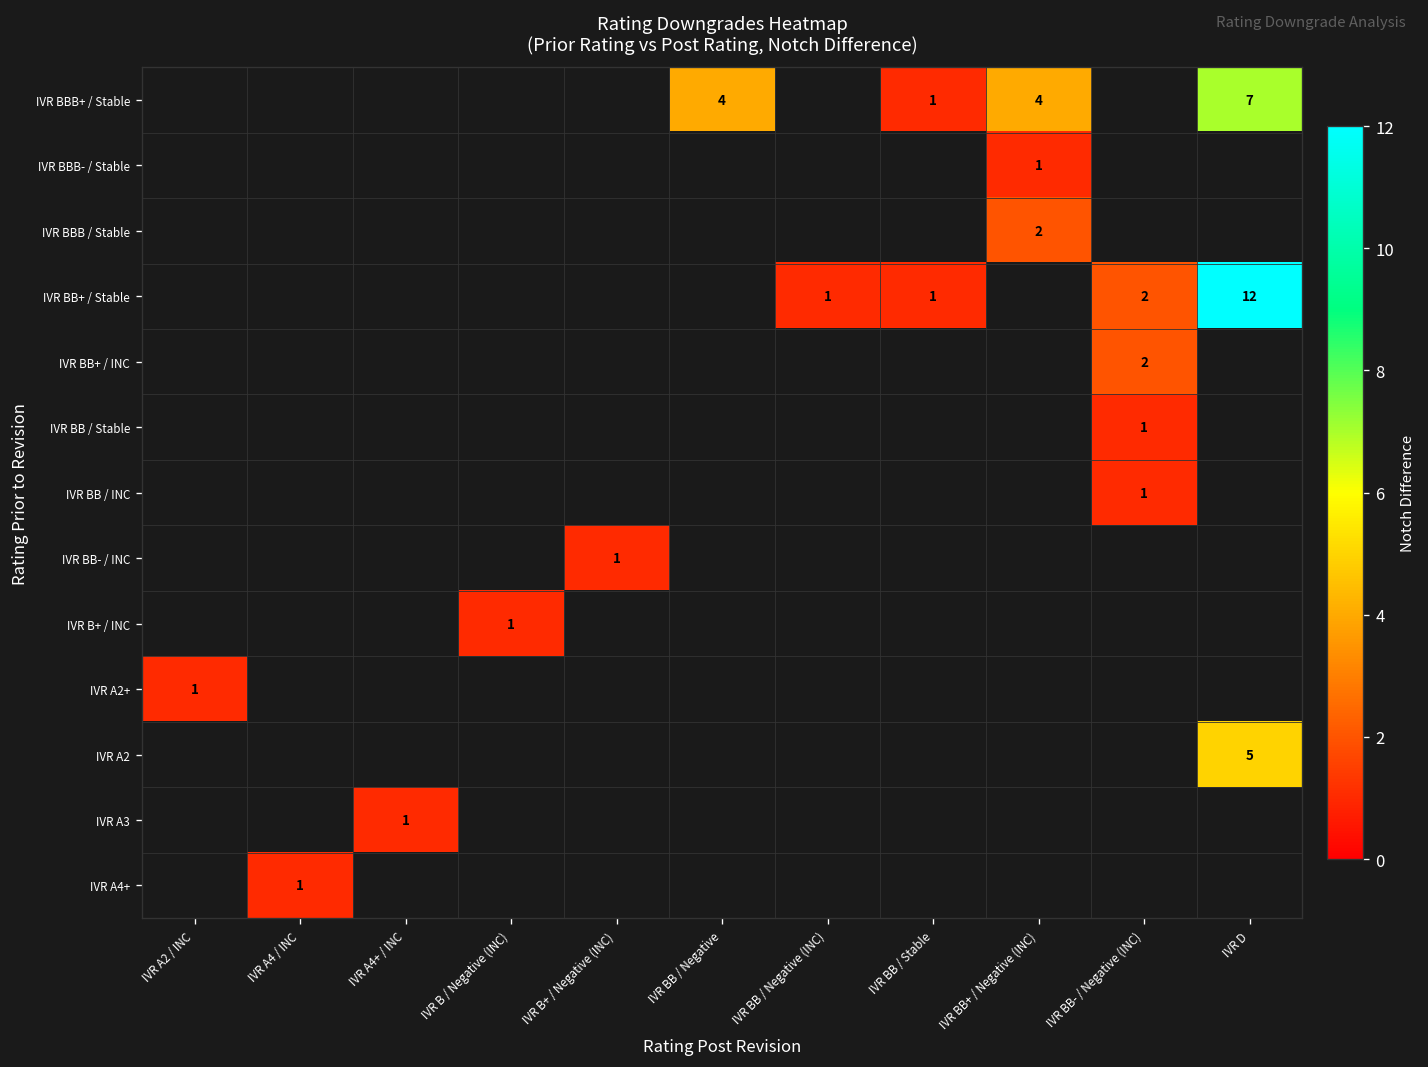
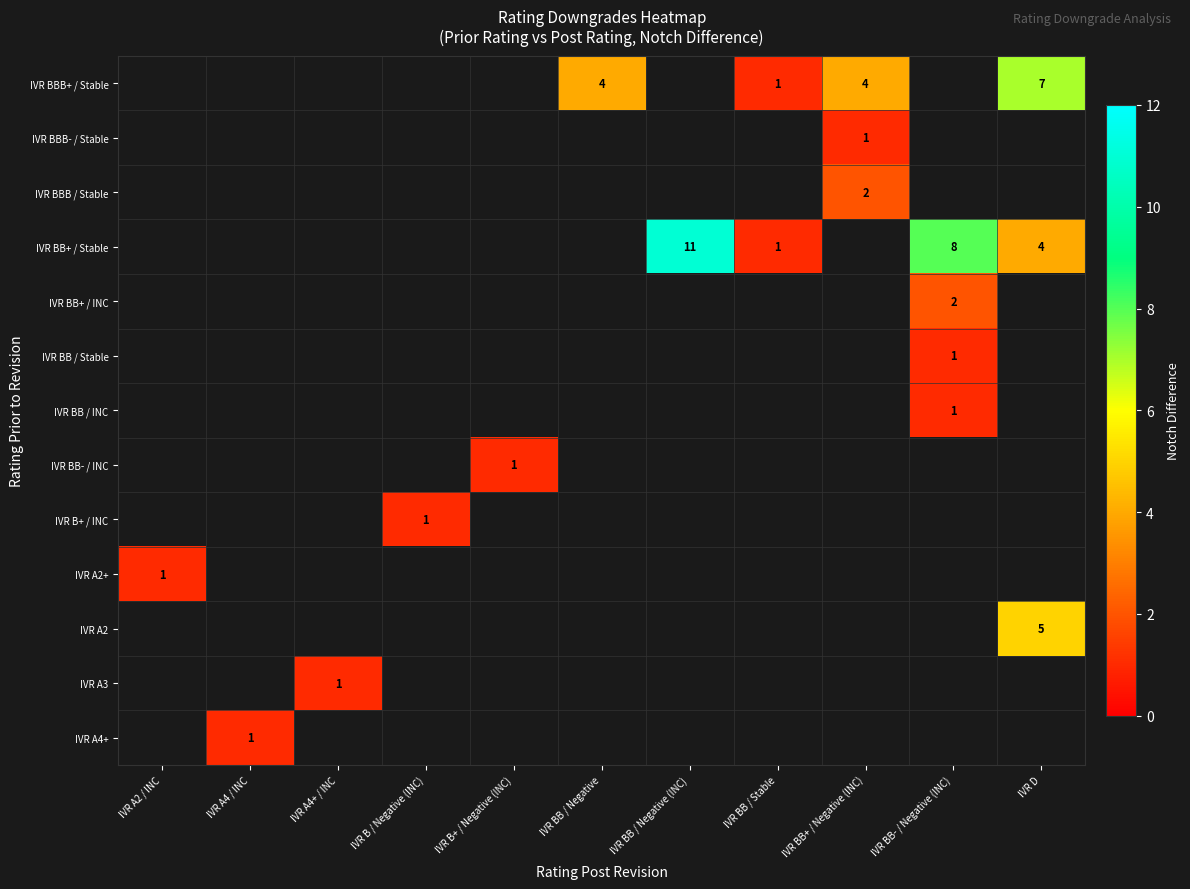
  {
    "IVR BBB+ / Stable": {
      "IVR BB / Negative": 4,
      "IVR BB / Stable": 1,
      "IVR BB+ / Negative (INC)": 4,
      "IVR D": 7
    },
    "IVR BBB- / Stable": {
      "IVR BB+ / Negative (INC)": 1
    },
    "IVR BBB / Stable": {
      "IVR BB+ / Negative (INC)": 2
    },
    "IVR BB+ / Stable": {
-     "IVR BB / Negative (INC)": 1,
+     "IVR BB / Negative (INC)": 11,
      "IVR BB / Stable": 1,
-     "IVR BB- / Negative (INC)": 2,
-     "IVR D": 12
+     "IVR BB- / Negative (INC)": 8,
+     "IVR D": 4
    },
    "IVR BB+ / INC": {
      "IVR BB- / Negative (INC)": 2
    },
    "IVR BB / Stable": {
      "IVR BB- / Negative (INC)": 1
    },
    "IVR BB / INC": {
      "IVR BB- / Negative (INC)": 1
    },
    "IVR BB- / INC": {
      "IVR B+ / Negative (INC)": 1
    },
    "IVR B+ / INC": {
      "IVR B / Negative (INC)": 1
    },
    "IVR A2+": {
      "IVR A2 / INC": 1
    },
    "IVR A2": {
      "IVR D": 5
    },
    "IVR A3": {
      "IVR A4+ / INC": 1
    },
    "IVR A4+": {
      "IVR A4 / INC": 1
    }
  }
